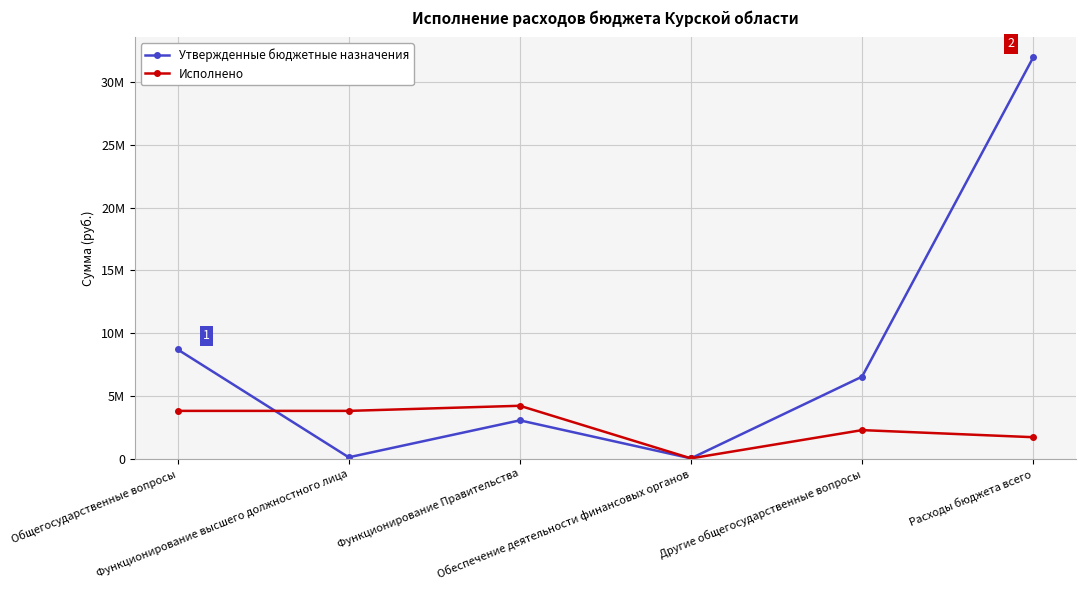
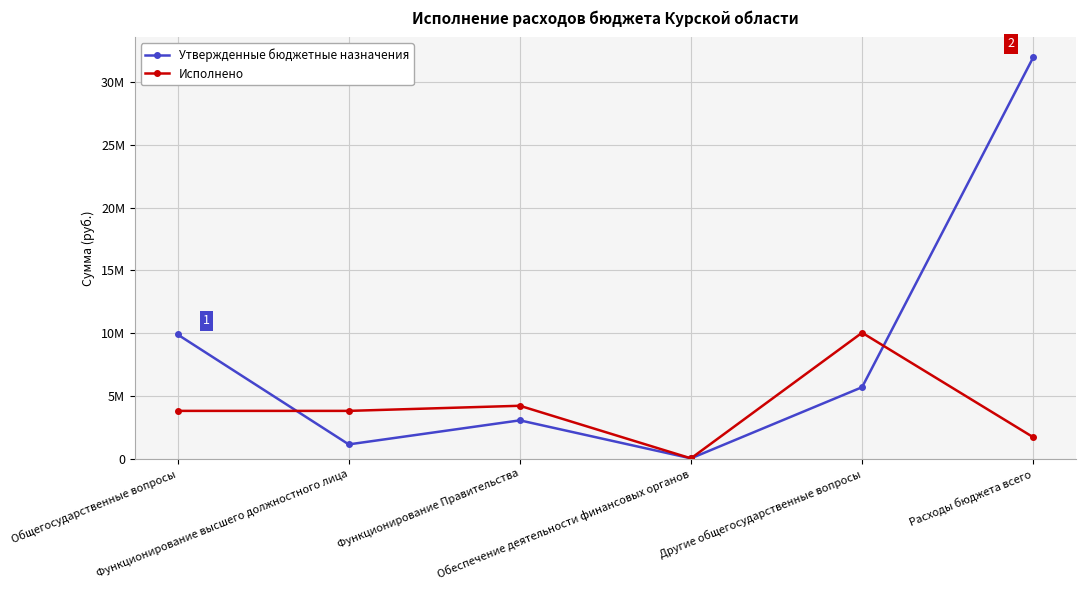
  {
    "Утвержденные бюджетные назначения": {
-     "Общегосударственные вопросы": 8700000,
-     "Функционирование высшего должностного лица": 100000,
+     "Общегосударственные вопросы": 9900000,
+     "Функционирование высшего должностного лица": 1100000,
      "Функционирование Правительства": 3000000,
-     "Другие общегосударственные вопросы": 6500000
+     "Другие общегосударственные вопросы": 5700000
    },
    "Исполнено": {
      "Общегосударственные вопросы": 3800000,
      "Функционирование высшего должностного лица": 3800000,
      "Функционирование Правительства": 4200000,
-     "Другие общегосударственные вопросы": 2300000,
+     "Другие общегосударственные вопросы": 10000000,
      "Расходы бюджета всего": 1700000
    }
  }
